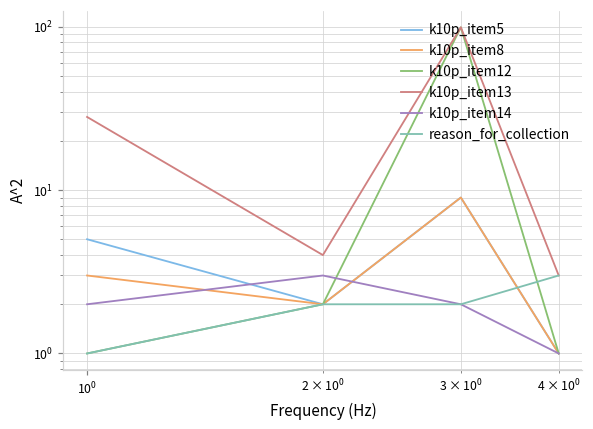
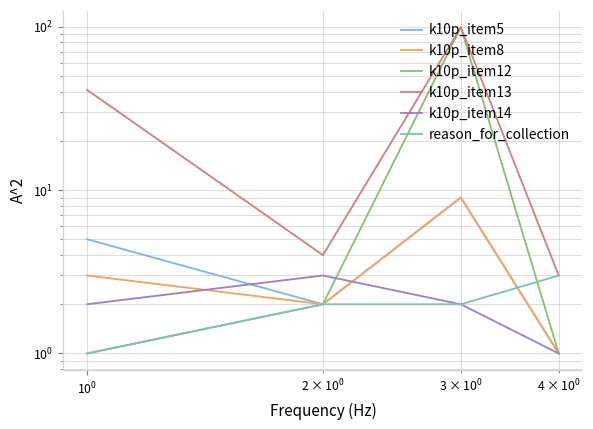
  {
    "k10p_item8": {
      "10^0": 3
    },
    "k10p_item13": {
-     "10^0": 28
+     "10^0": 41
    },
    "k10p_item14": {
      "10^0": 2
    }
  }
